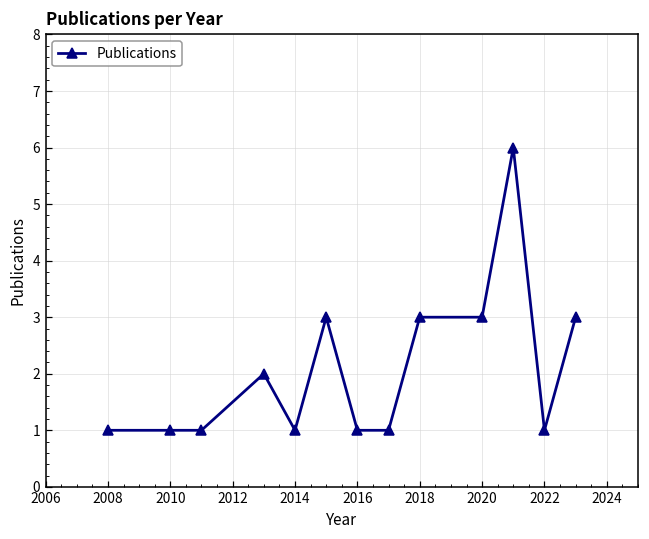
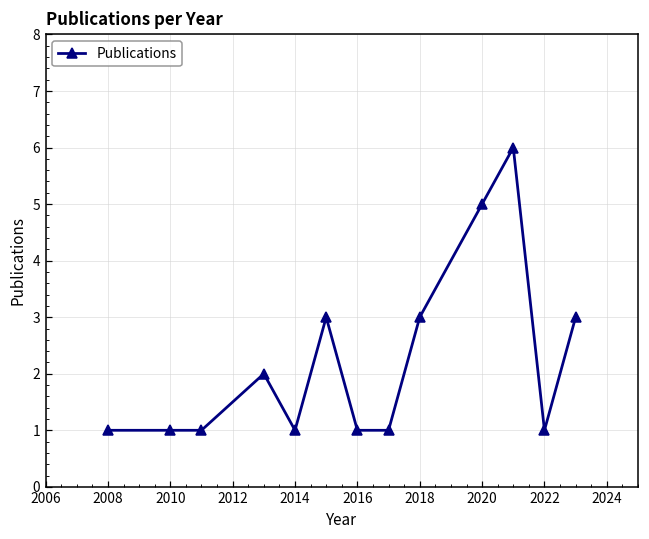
  {
    "2008": 1,
    "2010": 1,
    "2014": 1,
    "2016": 1,
    "2018": 3,
-   "2020": 3,
+   "2020": 5,
    "2022": 1
  }
